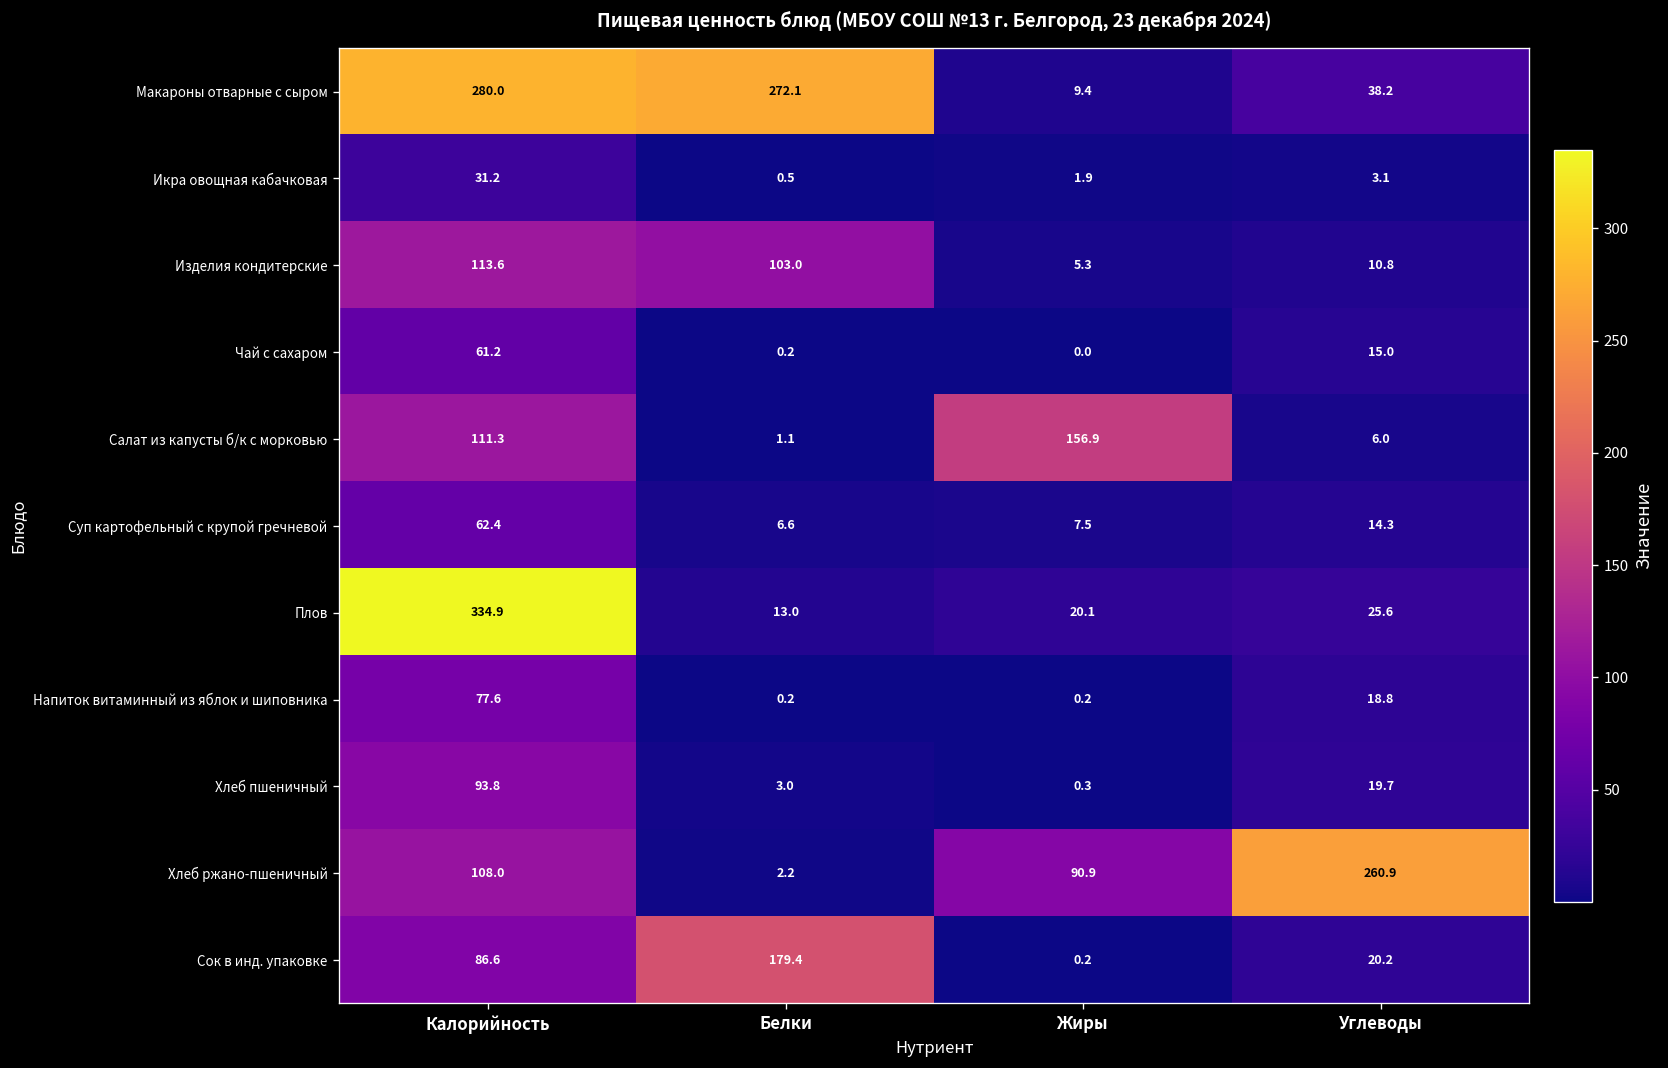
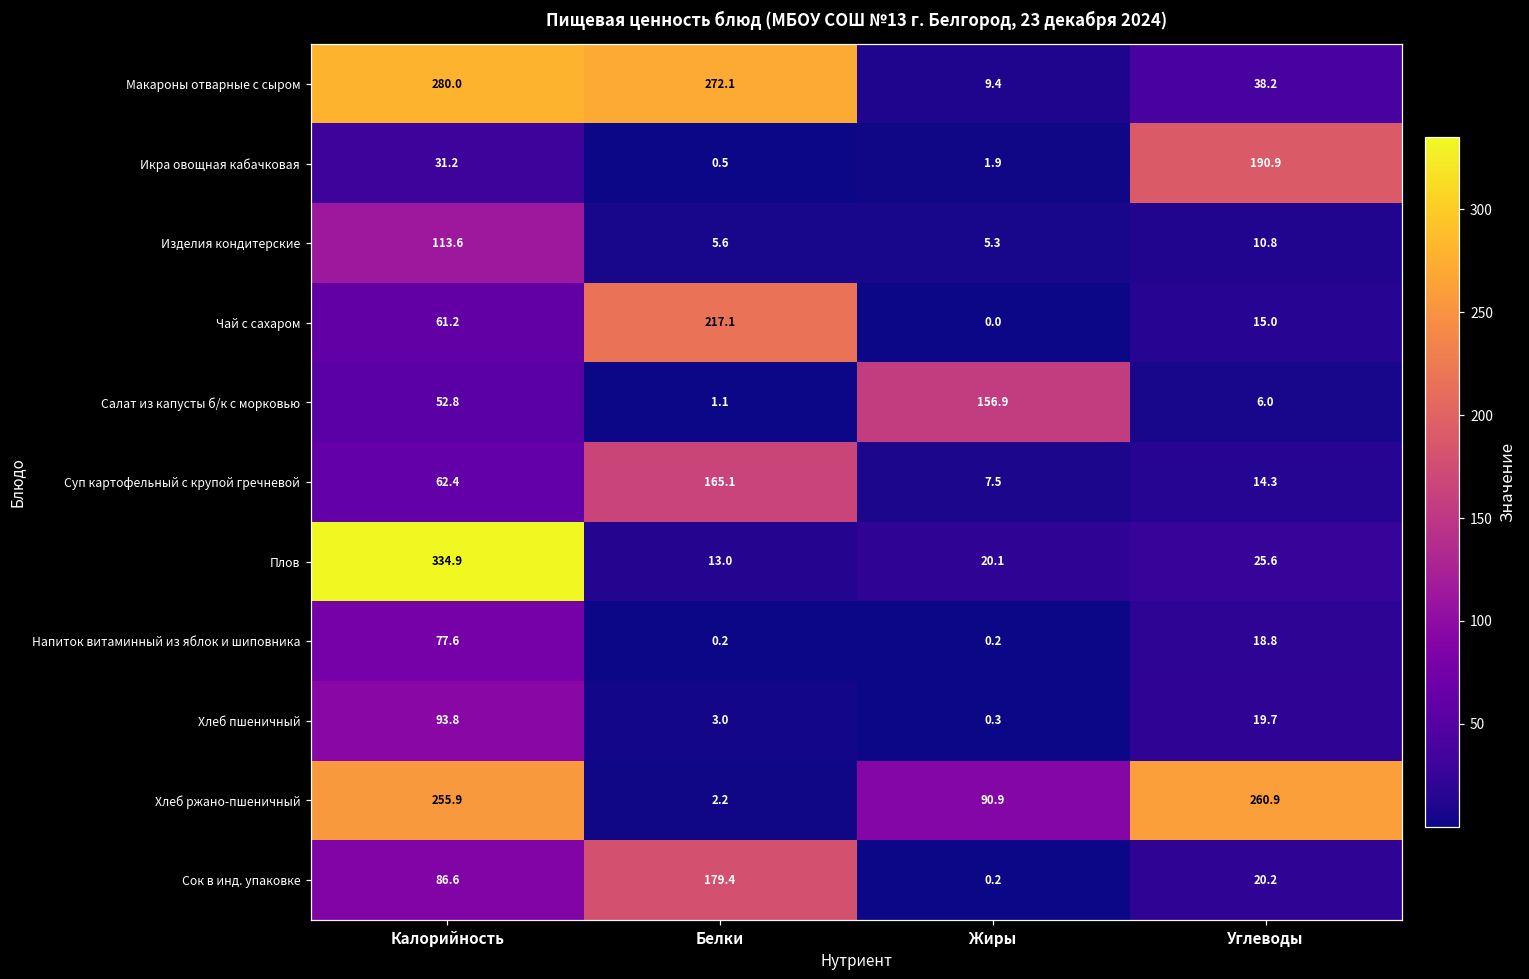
  {
    "Макароны отварные с сыром": {
      "Калорийность": 280.0,
      "Белки": 272.1,
      "Жиры": 9.4,
      "Углеводы": 38.2
    },
    "Икра овощная кабачковая": {
      "Калорийность": 31.2,
      "Белки": 0.5,
      "Жиры": 1.9,
-     "Углеводы": 3.1
+     "Углеводы": 190.9
    },
    "Изделия кондитерские": {
      "Калорийность": 113.6,
-     "Белки": 103.0,
+     "Белки": 5.6,
      "Жиры": 5.3,
      "Углеводы": 10.8
    },
    "Чай с сахаром": {
      "Калорийность": 61.2,
-     "Белки": 0.2,
+     "Белки": 217.1,
      "Жиры": 0.0,
      "Углеводы": 15.0
    },
    "Салат из капусты б/к с морковью": {
-     "Калорийность": 111.3,
+     "Калорийность": 52.8,
      "Белки": 1.1,
      "Жиры": 156.9,
      "Углеводы": 6.0
    },
    "Суп картофельный с крупой гречневой": {
      "Калорийность": 62.4,
-     "Белки": 6.6,
+     "Белки": 165.1,
      "Жиры": 7.5,
      "Углеводы": 14.3
    },
    "Плов": {
      "Калорийность": 334.9,
      "Белки": 13.0,
      "Жиры": 20.1,
      "Углеводы": 25.6
    },
    "Напиток витаминный из яблок и шиповника": {
      "Калорийность": 77.6,
      "Белки": 0.2,
      "Жиры": 0.2,
      "Углеводы": 18.8
    },
    "Хлеб пшеничный": {
      "Калорийность": 93.8,
      "Белки": 3.0,
      "Жиры": 0.3,
      "Углеводы": 19.7
    },
    "Хлеб ржано-пшеничный": {
-     "Калорийность": 108.0,
+     "Калорийность": 255.9,
      "Белки": 2.2,
      "Жиры": 90.9,
      "Углеводы": 260.9
    },
    "Сок в инд. упаковке": {
      "Калорийность": 86.6,
      "Белки": 179.4,
      "Жиры": 0.2,
      "Углеводы": 20.2
    }
  }
